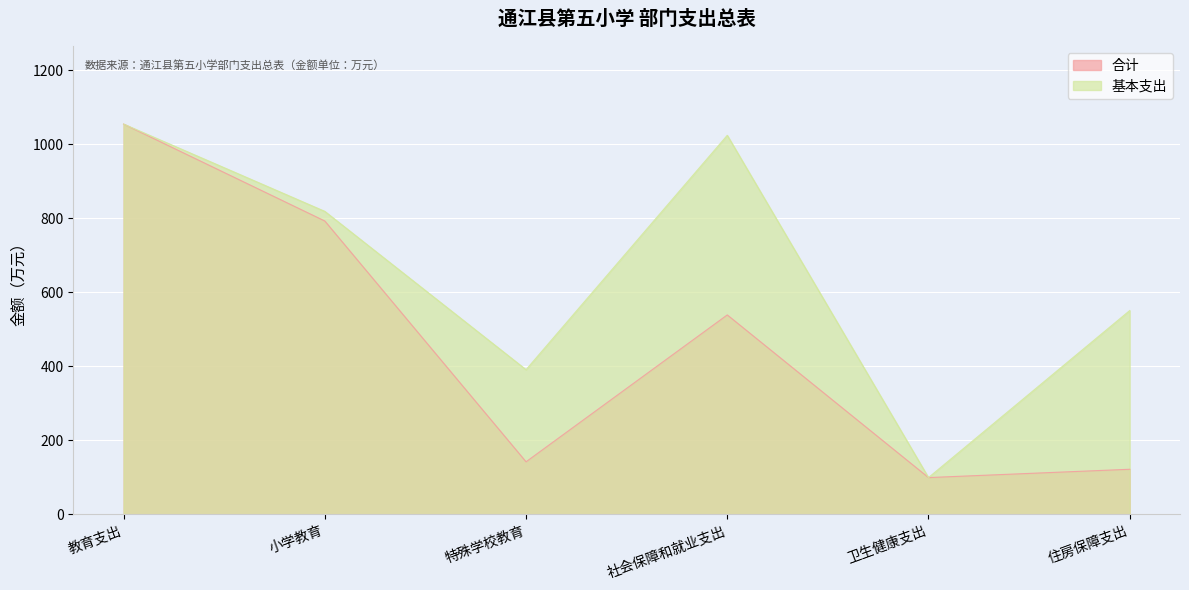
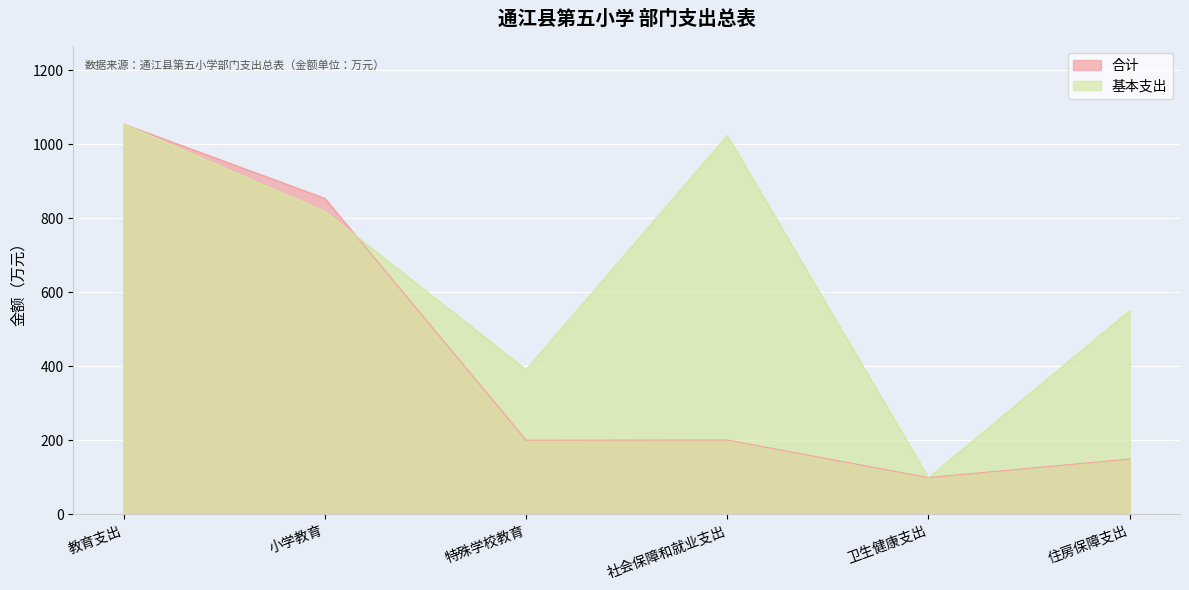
  {
    "合计": {
-     "小学教育": 790,
-     "特殊学校教育": 140,
-     "社会保障和就业支出": 540,
-     "住房保障支出": 120
+     "小学教育": 850,
+     "特殊学校教育": 200,
+     "社会保障和就业支出": 200,
+     "住房保障支出": 150
    },
    "基本支出": {
      "小学教育": 820,
      "特殊学校教育": 390,
      "社会保障和就业支出": 1020,
      "住房保障支出": 550
    }
  }
